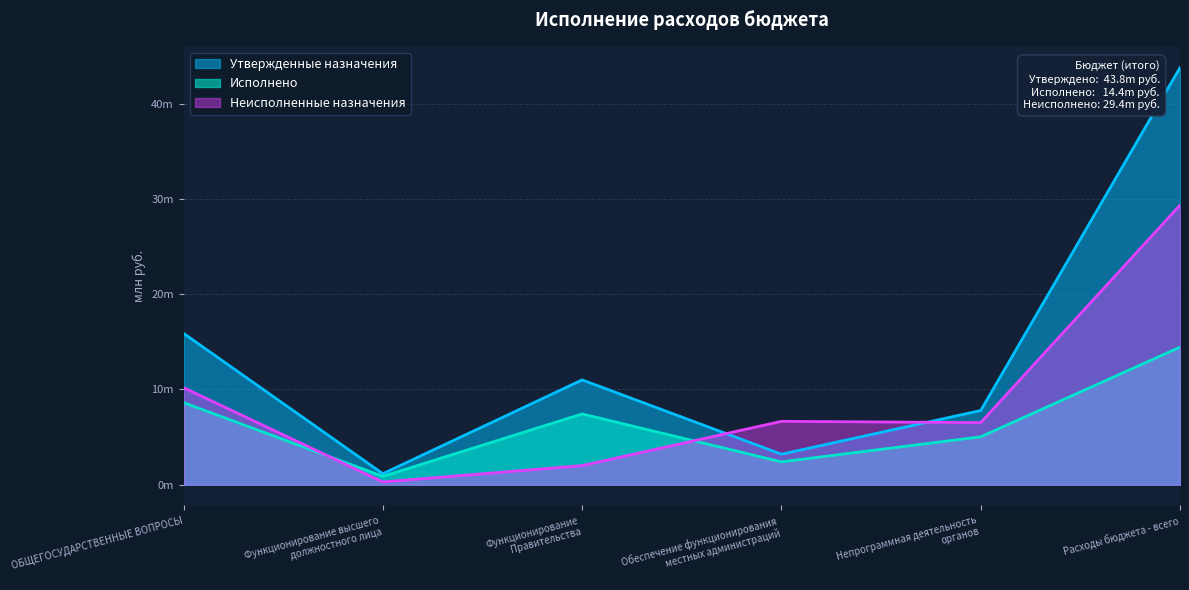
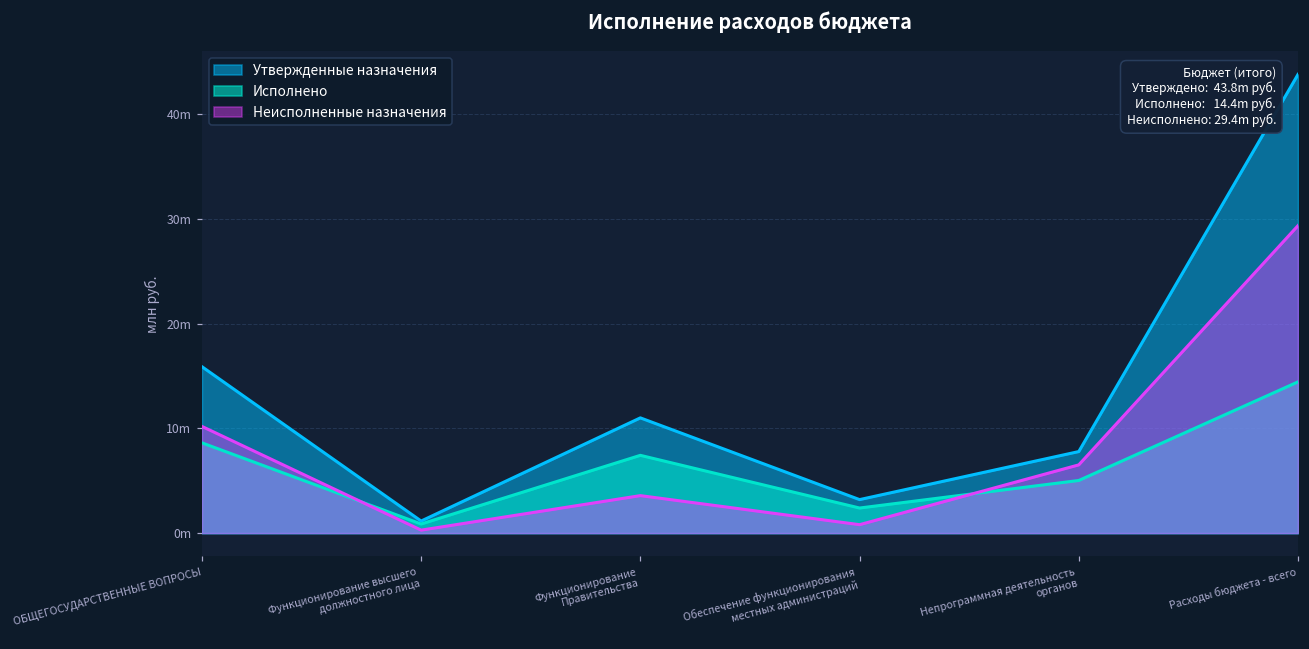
  {
    "Неисполненные назначения": {
      "ОБЩЕГОСУДАРСТВЕННЫЕ ВОПРОСЫ": "10m",
      "Функционирование высшего должностного лица": "0m",
-     "Функционирование Правительства": "2m",
-     "Обеспечение функционирования местных администраций": "7m",
+     "Функционирование Правительства": "4m",
+     "Обеспечение функционирования местных администраций": "1m",
      "Непрограммная деятельность органов": "7m",
      "Расходы бюджета - всего": "29m"
    }
  }
